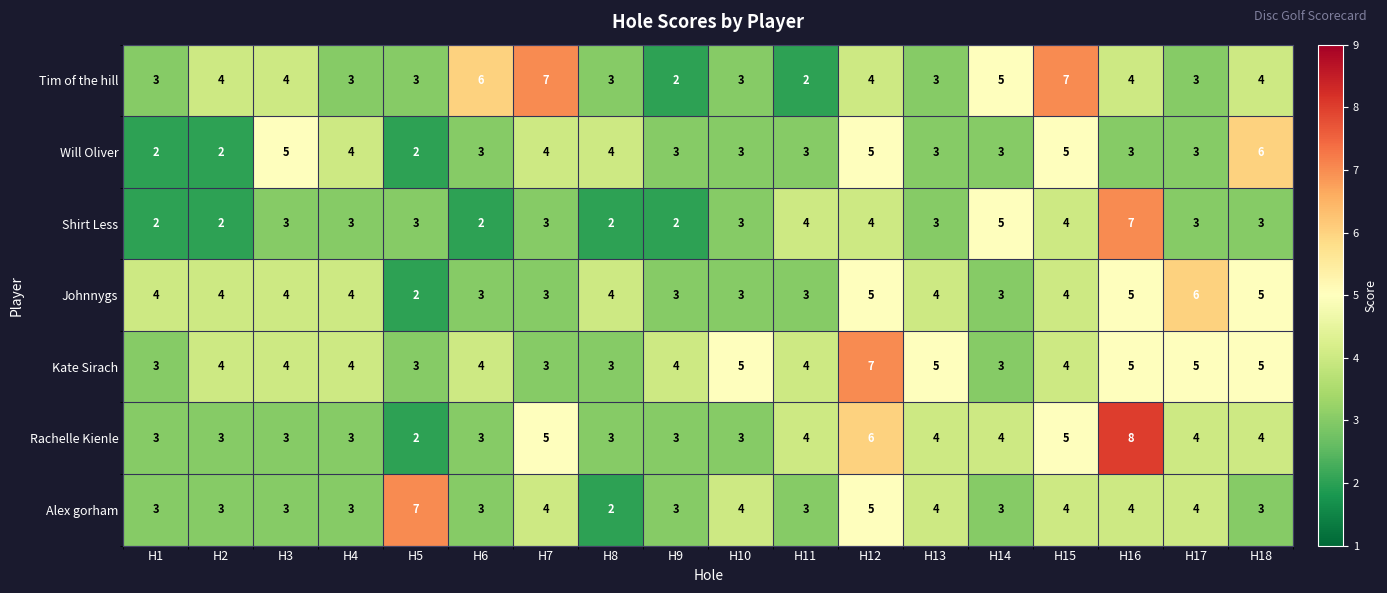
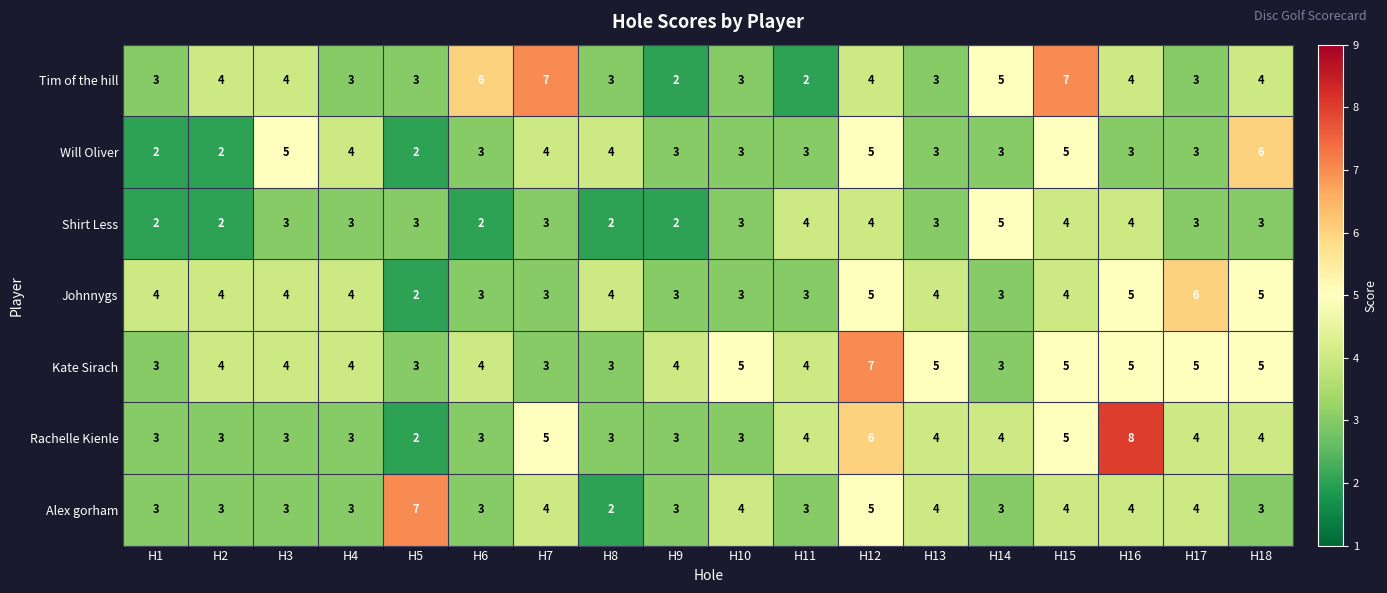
  {
    "Tim of the hill": {
      "H1": 3,
      "H2": 4,
      "H3": 4,
      "H4": 3,
      "H5": 3,
      "H6": 6,
      "H7": 7,
      "H8": 3,
      "H9": 2,
      "H10": 3,
      "H11": 2,
      "H12": 4,
      "H13": 3,
      "H14": 5,
      "H15": 7,
      "H16": 4,
      "H17": 3,
      "H18": 4
    },
    "Will Oliver": {
      "H1": 2,
      "H2": 2,
      "H3": 5,
      "H4": 4,
      "H5": 2,
      "H6": 3,
      "H7": 4,
      "H8": 4,
      "H9": 3,
      "H10": 3,
      "H11": 3,
      "H12": 5,
      "H13": 3,
      "H14": 3,
      "H15": 5,
      "H16": 3,
      "H17": 3,
      "H18": 6
    },
    "Shirt Less": {
      "H1": 2,
      "H2": 2,
      "H3": 3,
      "H4": 3,
      "H5": 3,
      "H6": 2,
      "H7": 3,
      "H8": 2,
      "H9": 2,
      "H10": 3,
      "H11": 4,
      "H12": 4,
      "H13": 3,
      "H14": 5,
      "H15": 4,
-     "H16": 7,
+     "H16": 4,
      "H17": 3,
      "H18": 3
    },
    "Johnnygs": {
      "H1": 4,
      "H2": 4,
      "H3": 4,
      "H4": 4,
      "H5": 2,
      "H6": 3,
      "H7": 3,
      "H8": 4,
      "H9": 3,
      "H10": 3,
      "H11": 3,
      "H12": 5,
      "H13": 4,
      "H14": 3,
      "H15": 4,
      "H16": 5,
      "H17": 6,
      "H18": 5
    },
    "Kate Sirach": {
      "H1": 3,
      "H2": 4,
      "H3": 4,
      "H4": 4,
      "H5": 3,
      "H6": 4,
      "H7": 3,
      "H8": 3,
      "H9": 4,
      "H10": 5,
      "H11": 4,
      "H12": 7,
      "H13": 5,
      "H14": 3,
-     "H15": 4,
+     "H15": 5,
      "H16": 5,
      "H17": 5,
      "H18": 5
    },
    "Rachelle Kienle": {
      "H1": 3,
      "H2": 3,
      "H3": 3,
      "H4": 3,
      "H5": 2,
      "H6": 3,
      "H7": 5,
      "H8": 3,
      "H9": 3,
      "H10": 3,
      "H11": 4,
      "H12": 6,
      "H13": 4,
      "H14": 4,
      "H15": 5,
      "H16": 8,
      "H17": 4,
      "H18": 4
    },
    "Alex gorham": {
      "H1": 3,
      "H2": 3,
      "H3": 3,
      "H4": 3,
      "H5": 7,
      "H6": 3,
      "H7": 4,
      "H8": 2,
      "H9": 3,
      "H10": 4,
      "H11": 3,
      "H12": 5,
      "H13": 4,
      "H14": 3,
      "H15": 4,
      "H16": 4,
      "H17": 4,
      "H18": 3
    }
  }
